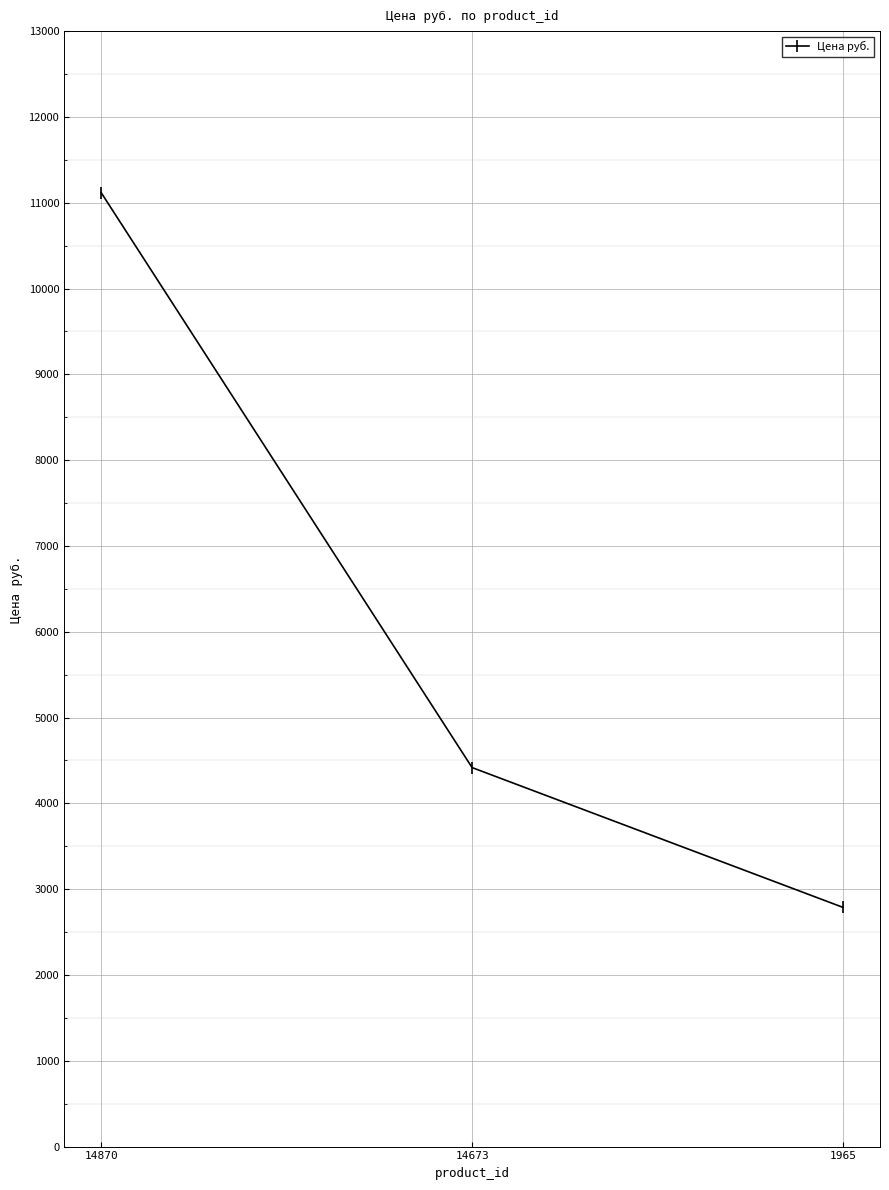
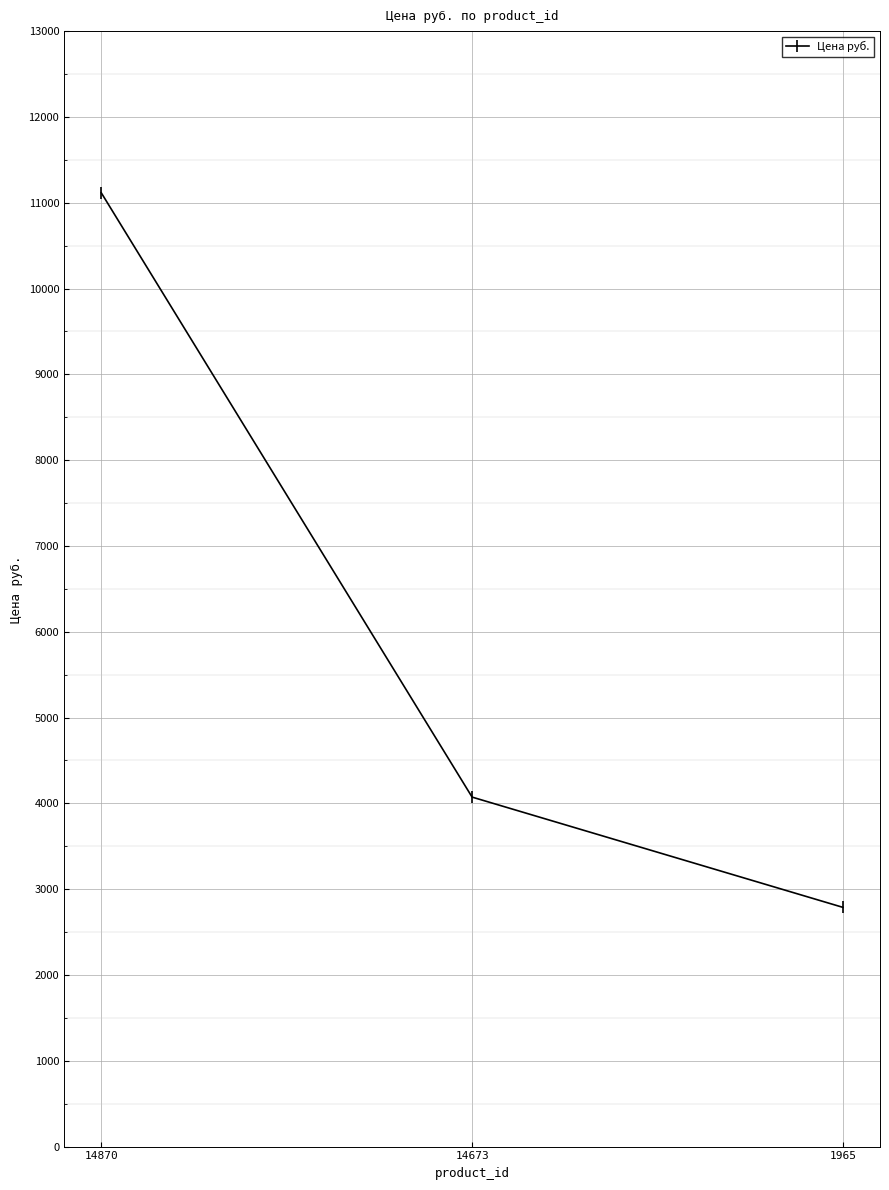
  {
    "14870": 11100,
-   "14673": 4400,
+   "14673": 4100,
    "1965": 2800
  }
